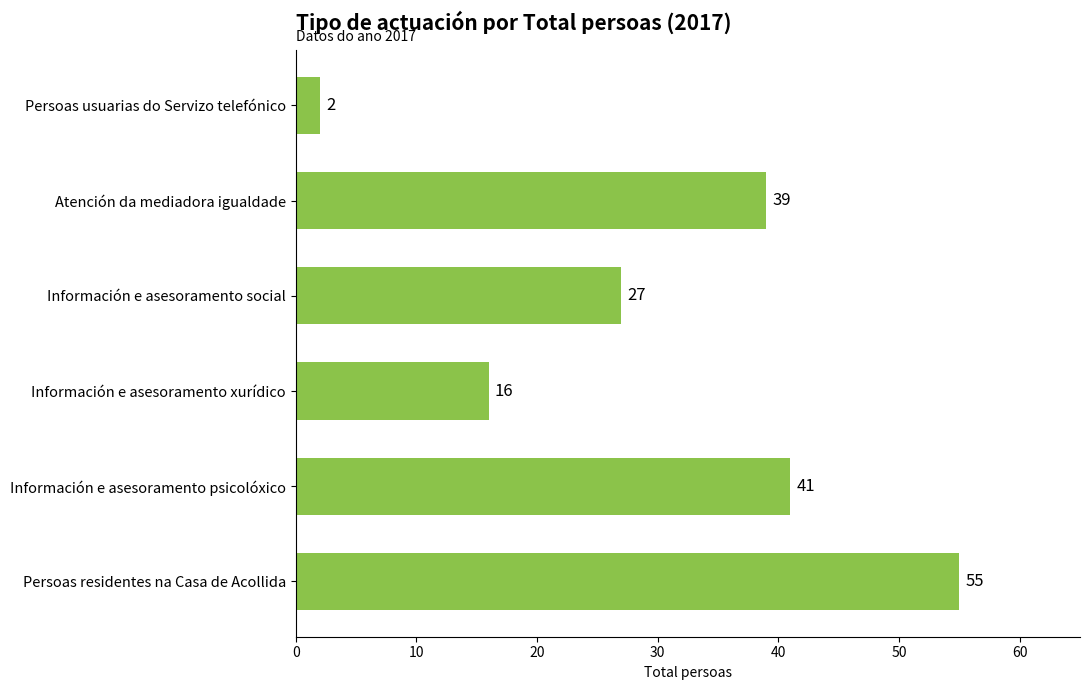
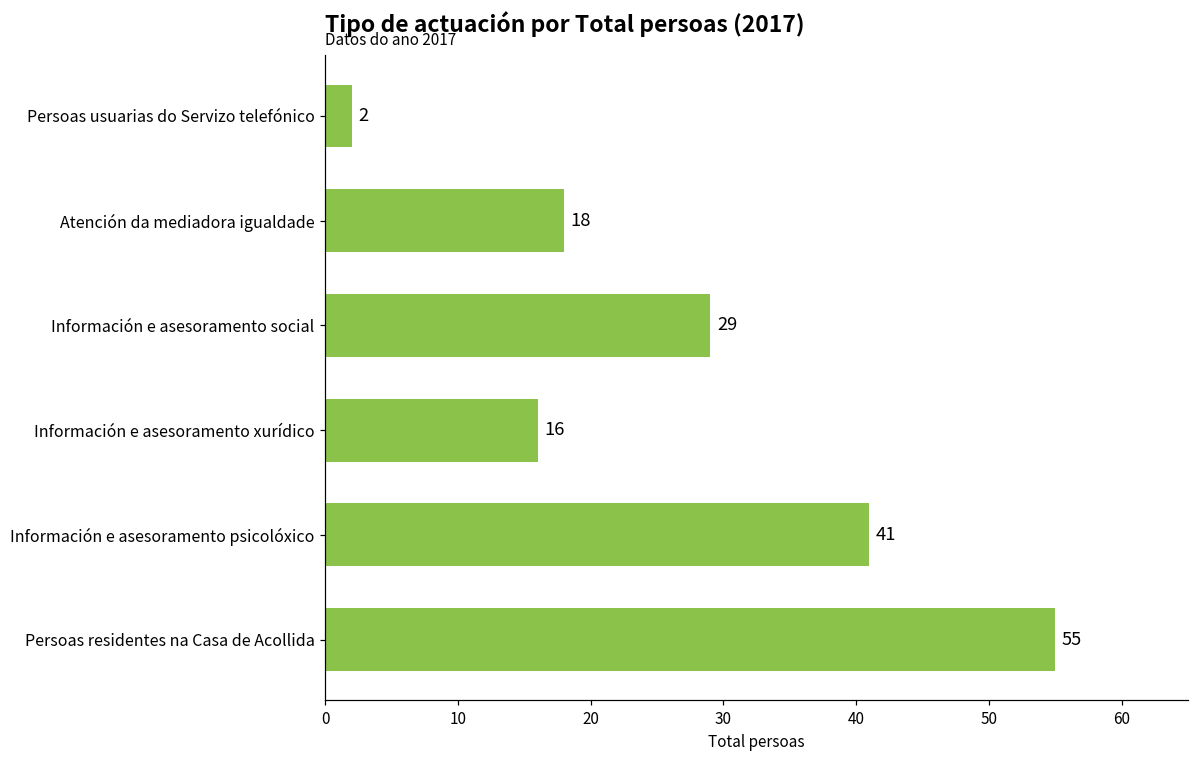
  {
    "Persoas usuarias do Servizo telefónico": 2,
-   "Atención da mediadora igualdade": 39,
-   "Información e asesoramento social": 27,
+   "Atención da mediadora igualdade": 18,
+   "Información e asesoramento social": 29,
    "Información e asesoramento xurídico": 16,
    "Información e asesoramento psicolóxico": 41,
    "Persoas residentes na Casa de Acollida": 55
  }
